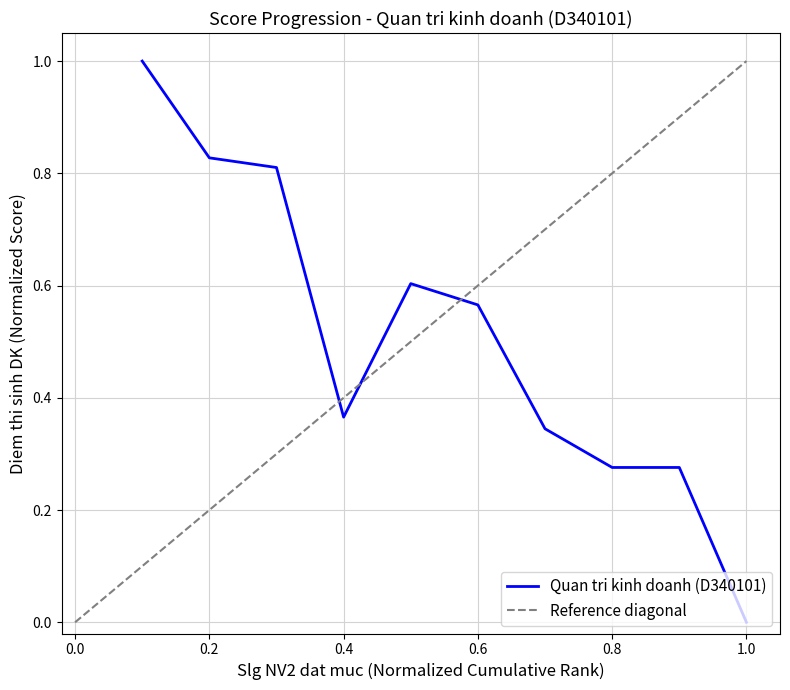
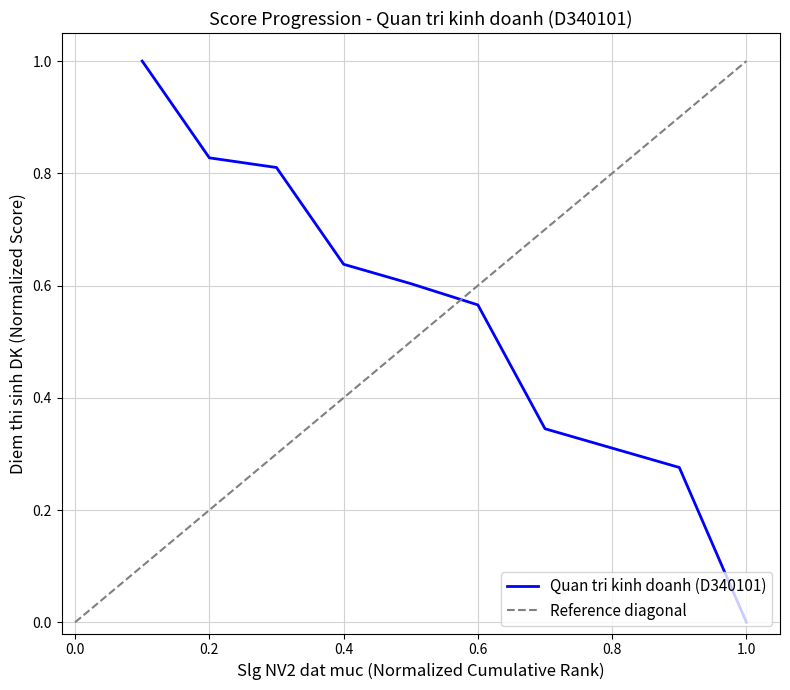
  {
    "Quan tri kinh doanh (D340101)": {
      "0.2": 0.83,
-     "0.4": 0.37,
+     "0.4": 0.64,
      "0.6": 0.57,
-     "0.8": 0.28
+     "0.8": 0.31
    },
    "Reference diagonal": {
      "0.0": 0.00,
      "1.0": 1.00
    }
  }
